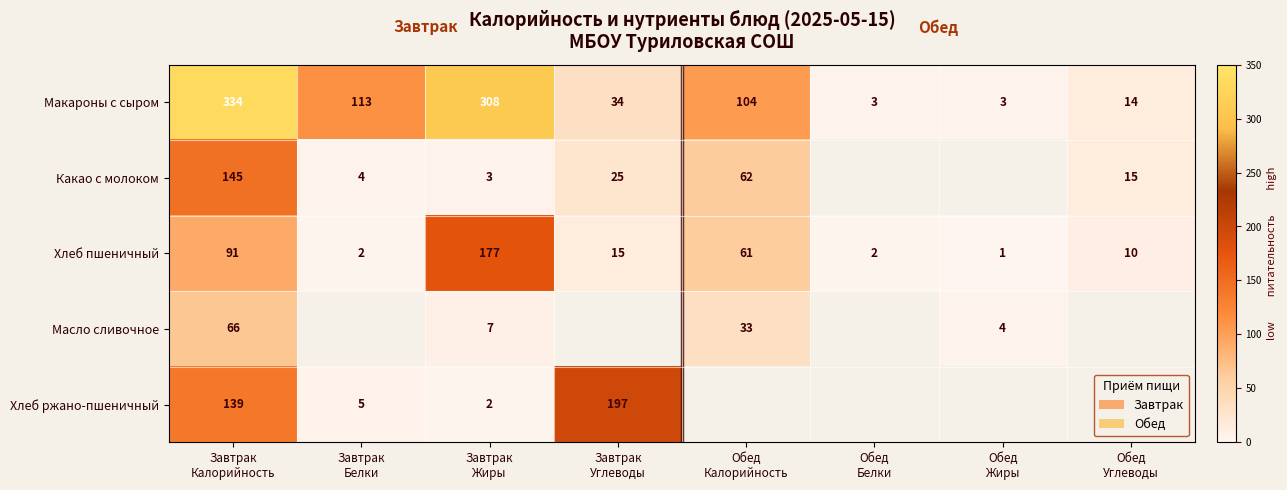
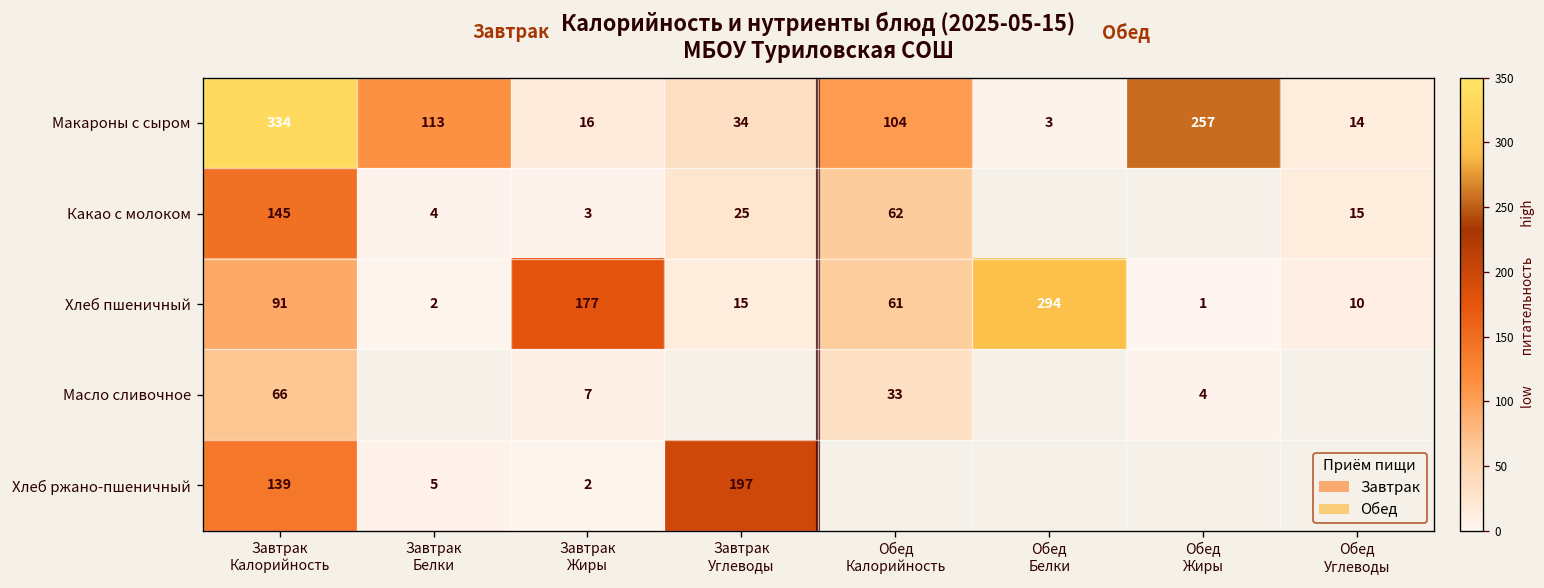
  {
    "Макароны с сыром": {
      "Завтрак Калорийность": 334,
      "Завтрак Белки": 113,
-     "Завтрак Жиры": 308,
+     "Завтрак Жиры": 16,
      "Завтрак Углеводы": 34,
      "Обед Калорийность": 104,
      "Обед Белки": 3,
-     "Обед Жиры": 3,
+     "Обед Жиры": 257,
      "Обед Углеводы": 14
    },
    "Какао с молоком": {
      "Завтрак Калорийность": 145,
      "Завтрак Белки": 4,
      "Завтрак Жиры": 3,
      "Завтрак Углеводы": 25,
      "Обед Калорийность": 62,
      "Обед Углеводы": 15
    },
    "Хлеб пшеничный": {
      "Завтрак Калорийность": 91,
      "Завтрак Белки": 2,
      "Завтрак Жиры": 177,
      "Завтрак Углеводы": 15,
      "Обед Калорийность": 61,
-     "Обед Белки": 2,
+     "Обед Белки": 294,
      "Обед Жиры": 1,
      "Обед Углеводы": 10
    },
    "Масло сливочное": {
      "Завтрак Калорийность": 66,
      "Завтрак Жиры": 7,
      "Обед Калорийность": 33,
      "Обед Жиры": 4
    },
    "Хлеб ржано-пшеничный": {
      "Завтрак Калорийность": 139,
      "Завтрак Белки": 5,
      "Завтрак Жиры": 2,
      "Завтрак Углеводы": 197
    }
  }
